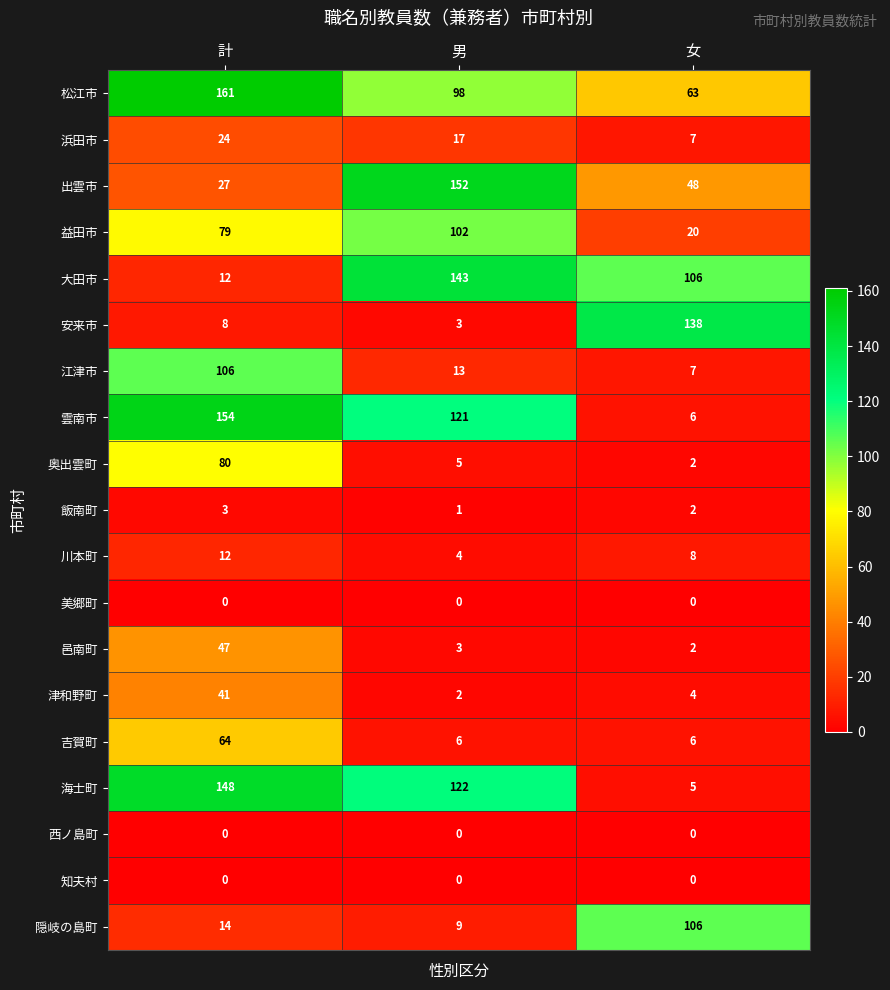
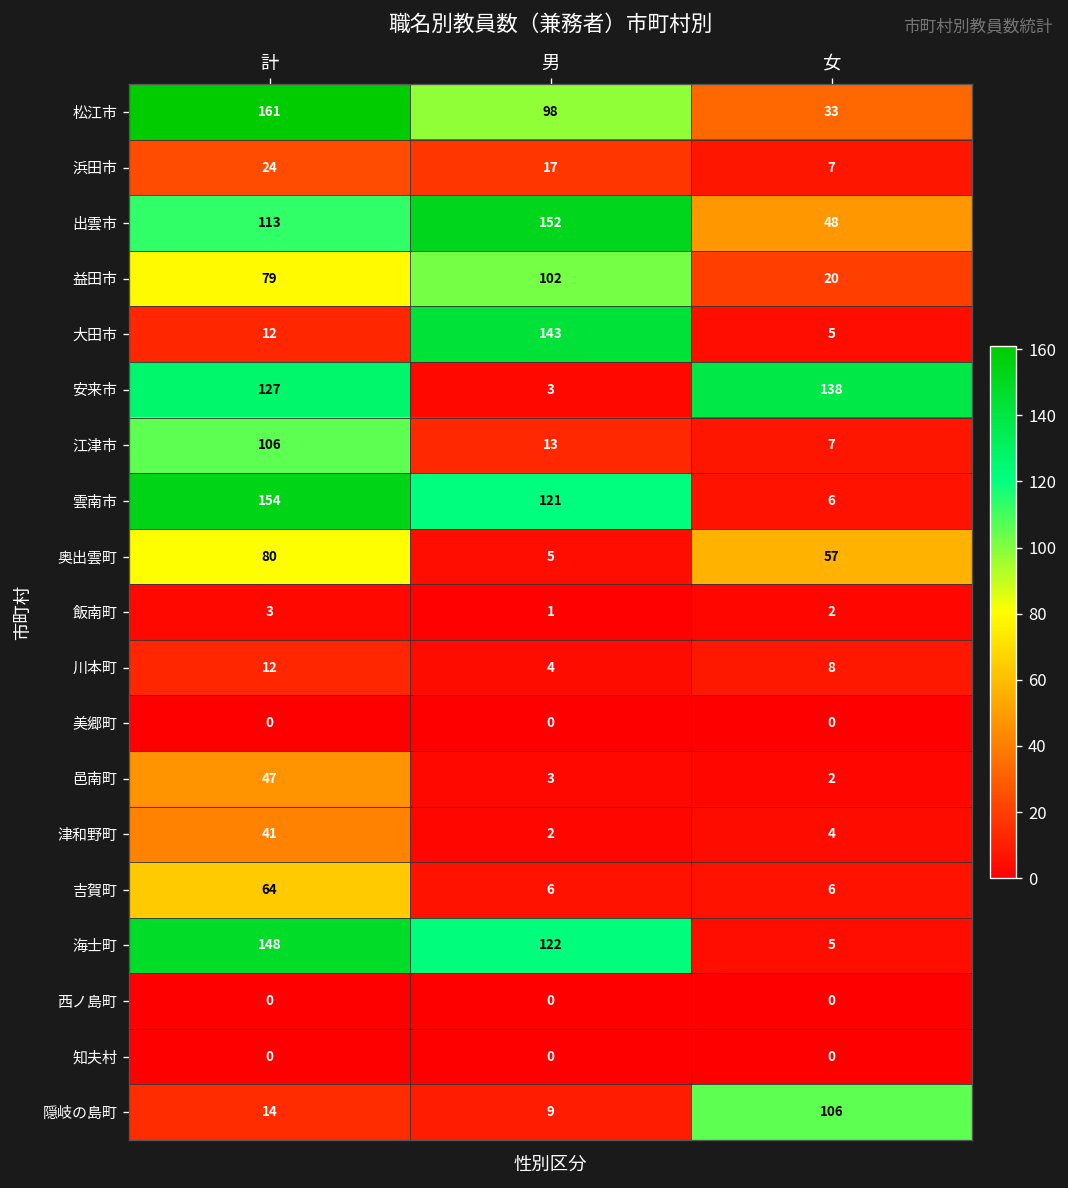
  {
    "松江市": {
      "計": 161,
      "男": 98,
-     "女": 63
+     "女": 33
    },
    "浜田市": {
      "計": 24,
      "男": 17,
      "女": 7
    },
    "出雲市": {
-     "計": 27,
+     "計": 113,
      "男": 152,
      "女": 48
    },
    "益田市": {
      "計": 79,
      "男": 102,
      "女": 20
    },
    "大田市": {
      "計": 12,
      "男": 143,
-     "女": 106
+     "女": 5
    },
    "安来市": {
-     "計": 8,
+     "計": 127,
      "男": 3,
      "女": 138
    },
    "江津市": {
      "計": 106,
      "男": 13,
      "女": 7
    },
    "雲南市": {
      "計": 154,
      "男": 121,
      "女": 6
    },
    "奥出雲町": {
      "計": 80,
      "男": 5,
-     "女": 2
+     "女": 57
    },
    "飯南町": {
      "計": 3,
      "男": 1,
      "女": 2
    },
    "川本町": {
      "計": 12,
      "男": 4,
      "女": 8
    },
    "美郷町": {
      "計": 0,
      "男": 0,
      "女": 0
    },
    "邑南町": {
      "計": 47,
      "男": 3,
      "女": 2
    },
    "津和野町": {
      "計": 41,
      "男": 2,
      "女": 4
    },
    "吉賀町": {
      "計": 64,
      "男": 6,
      "女": 6
    },
    "海士町": {
      "計": 148,
      "男": 122,
      "女": 5
    },
    "西ノ島町": {
      "計": 0,
      "男": 0,
      "女": 0
    },
    "知夫村": {
      "計": 0,
      "男": 0,
      "女": 0
    },
    "隠岐の島町": {
      "計": 14,
      "男": 9,
      "女": 106
    }
  }
